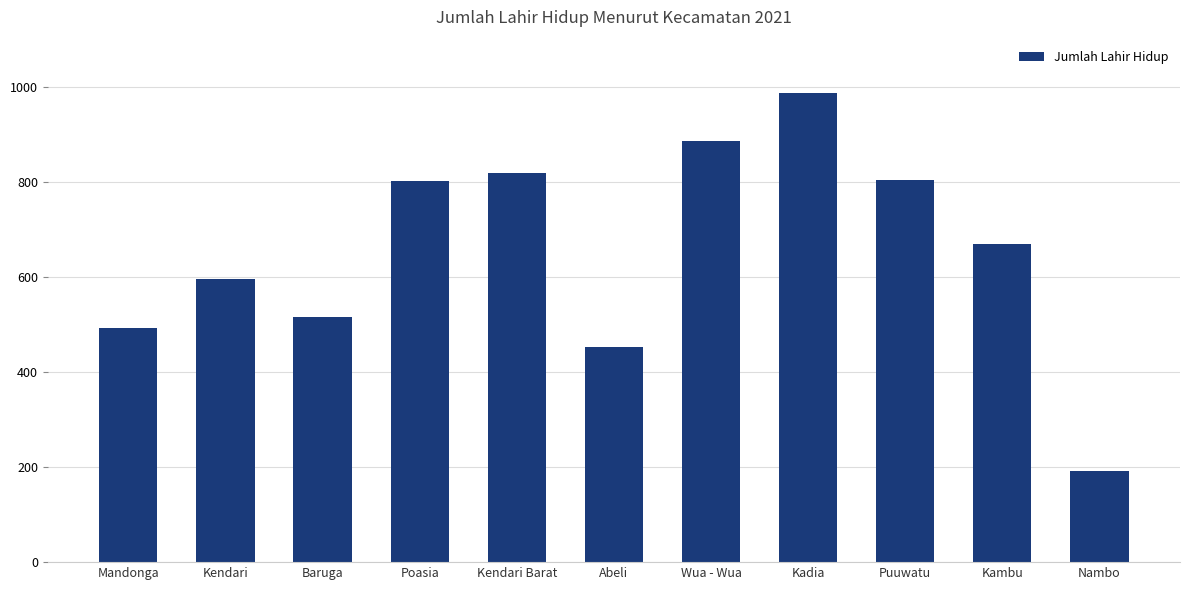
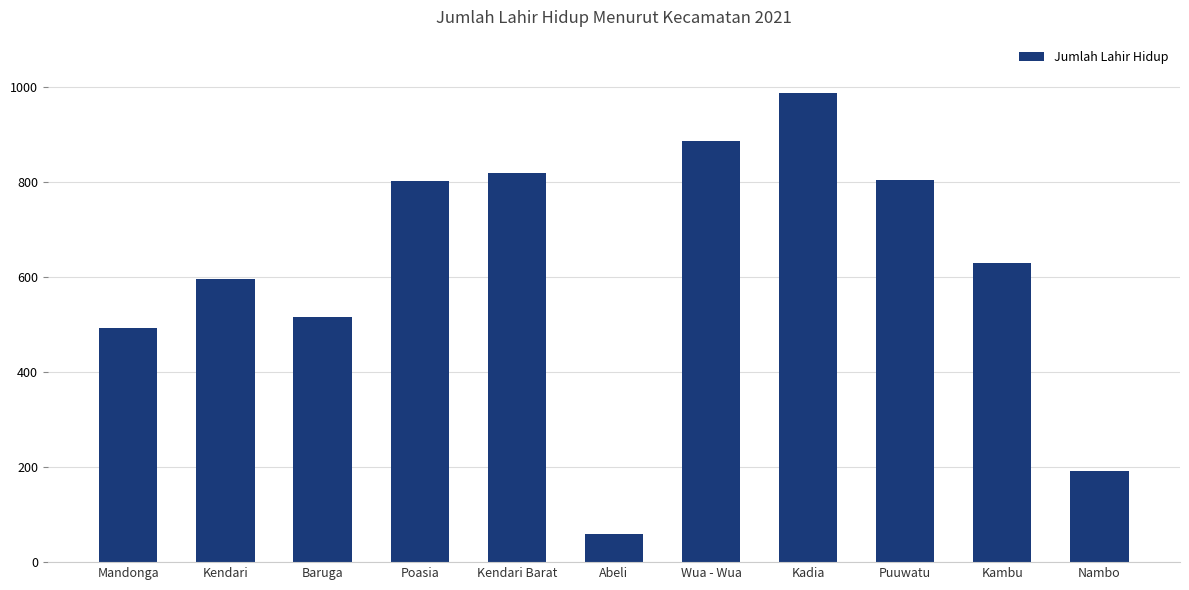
  {
    "Mandonga": 490,
    "Kendari": 600,
    "Baruga": 520,
    "Poasia": 800,
    "Kendari Barat": 820,
-   "Abeli": 450,
+   "Abeli": 60,
    "Wua - Wua": 890,
    "Kadia": 990,
    "Puuwatu": 800,
-   "Kambu": 670,
+   "Kambu": 630,
    "Nambo": 190
  }
